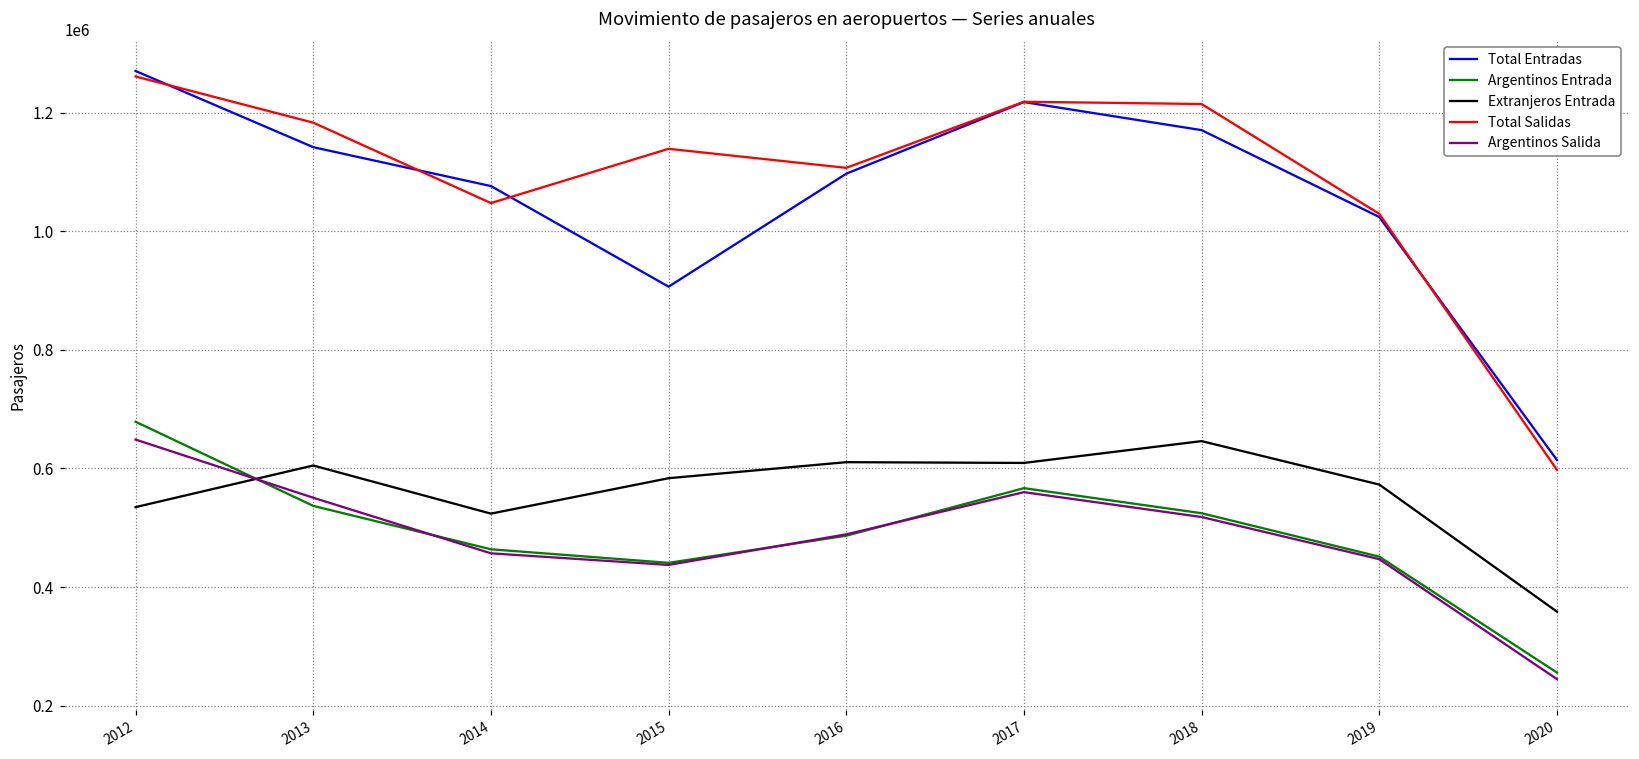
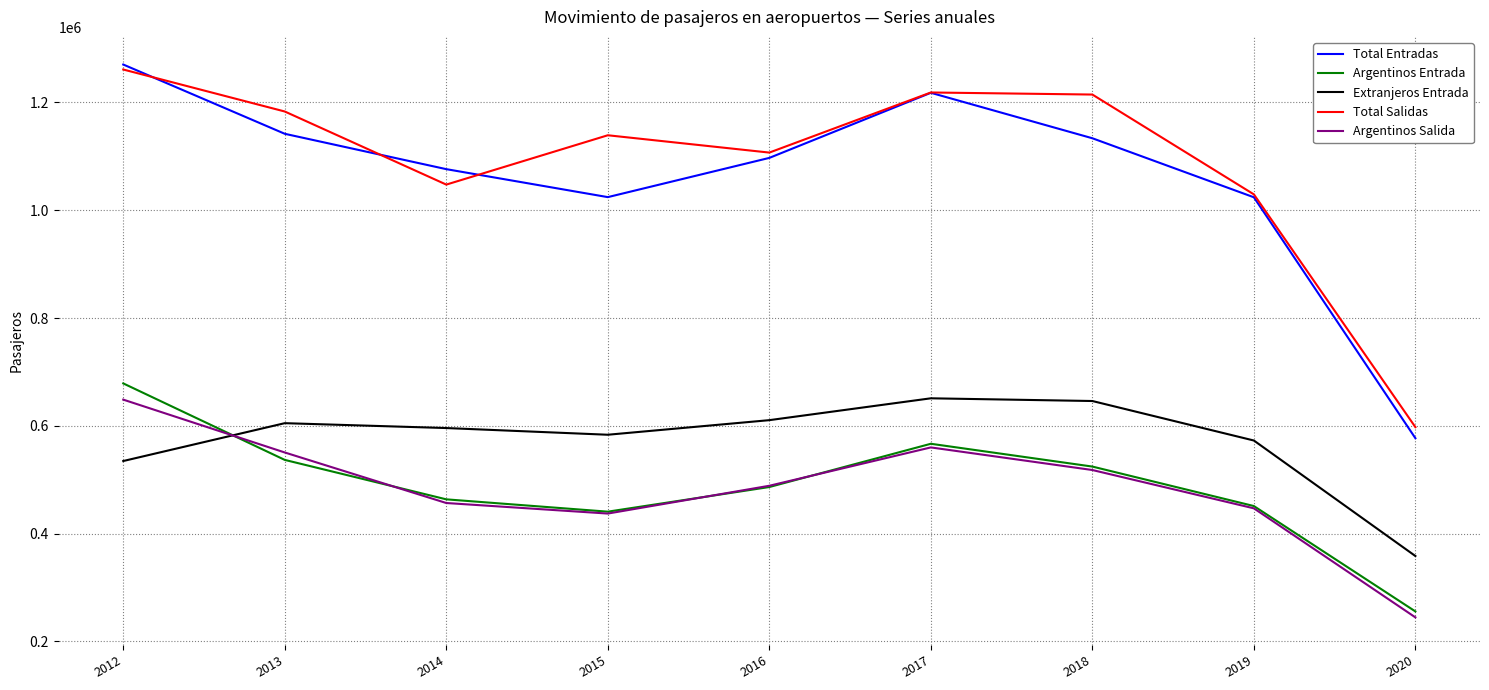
  {
    "Total Entradas": {
      "2012": 1270000,
      "2013": 1140000,
      "2014": 1080000,
-     "2015": 910000,
+     "2015": 1020000,
      "2016": 1100000,
-     "2018": 1170000,
+     "2018": 1130000,
      "2019": 1020000,
-     "2020": 610000
+     "2020": 580000
    },
    "Argentinos Entrada": {
      "2012": 680000,
      "2013": 540000,
      "2014": 460000,
      "2017": 570000,
      "2018": 520000,
      "2020": 260000
    },
    "Extranjeros Entrada": {
      "2012": 530000,
      "2013": 610000,
-     "2014": 520000,
+     "2014": 600000,
      "2015": 580000,
      "2016": 610000,
-     "2017": 610000,
+     "2017": 650000,
      "2018": 650000,
      "2019": 570000,
      "2020": 360000
    },
    "Total Salidas": {
      "2012": 1260000,
      "2013": 1180000,
      "2014": 1050000,
      "2015": 1140000,
      "2016": 1110000,
      "2018": 1210000,
      "2019": 1030000,
      "2020": 600000
    },
    "Argentinos Salida": {
      "2012": 650000,
      "2013": 550000,
      "2014": 460000,
      "2017": 560000,
      "2018": 520000,
      "2020": 240000
    }
  }
